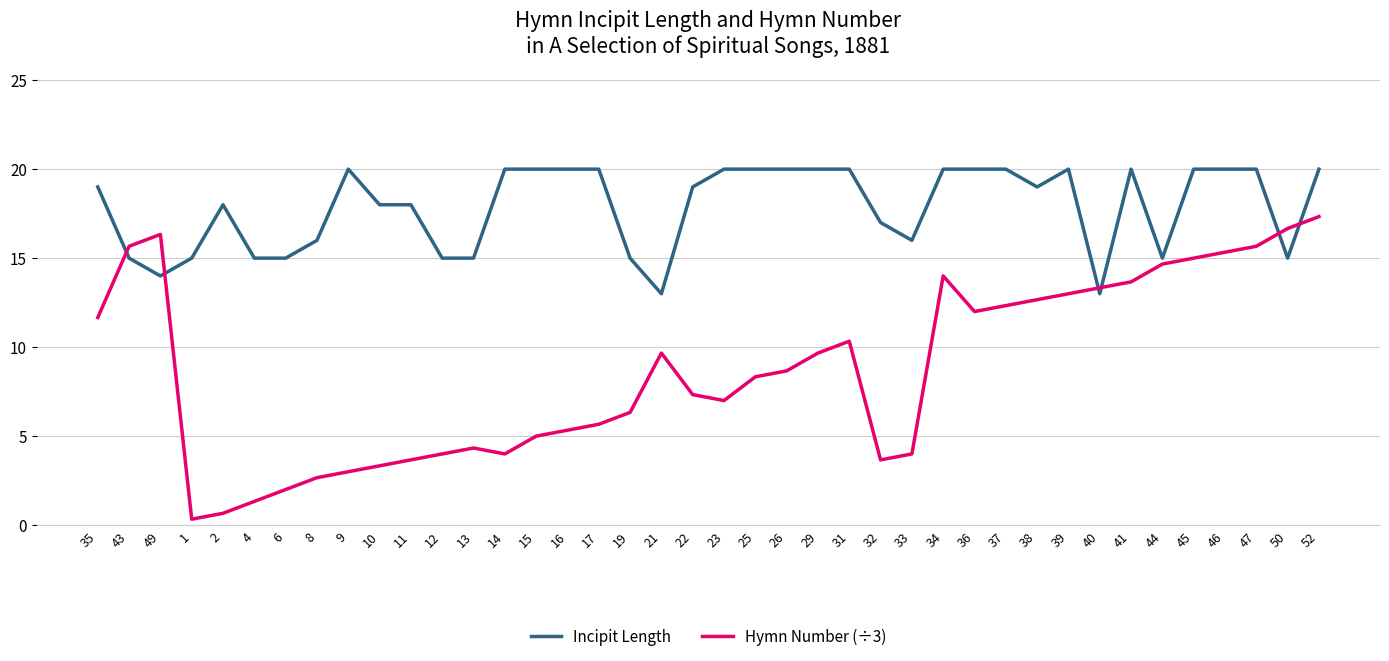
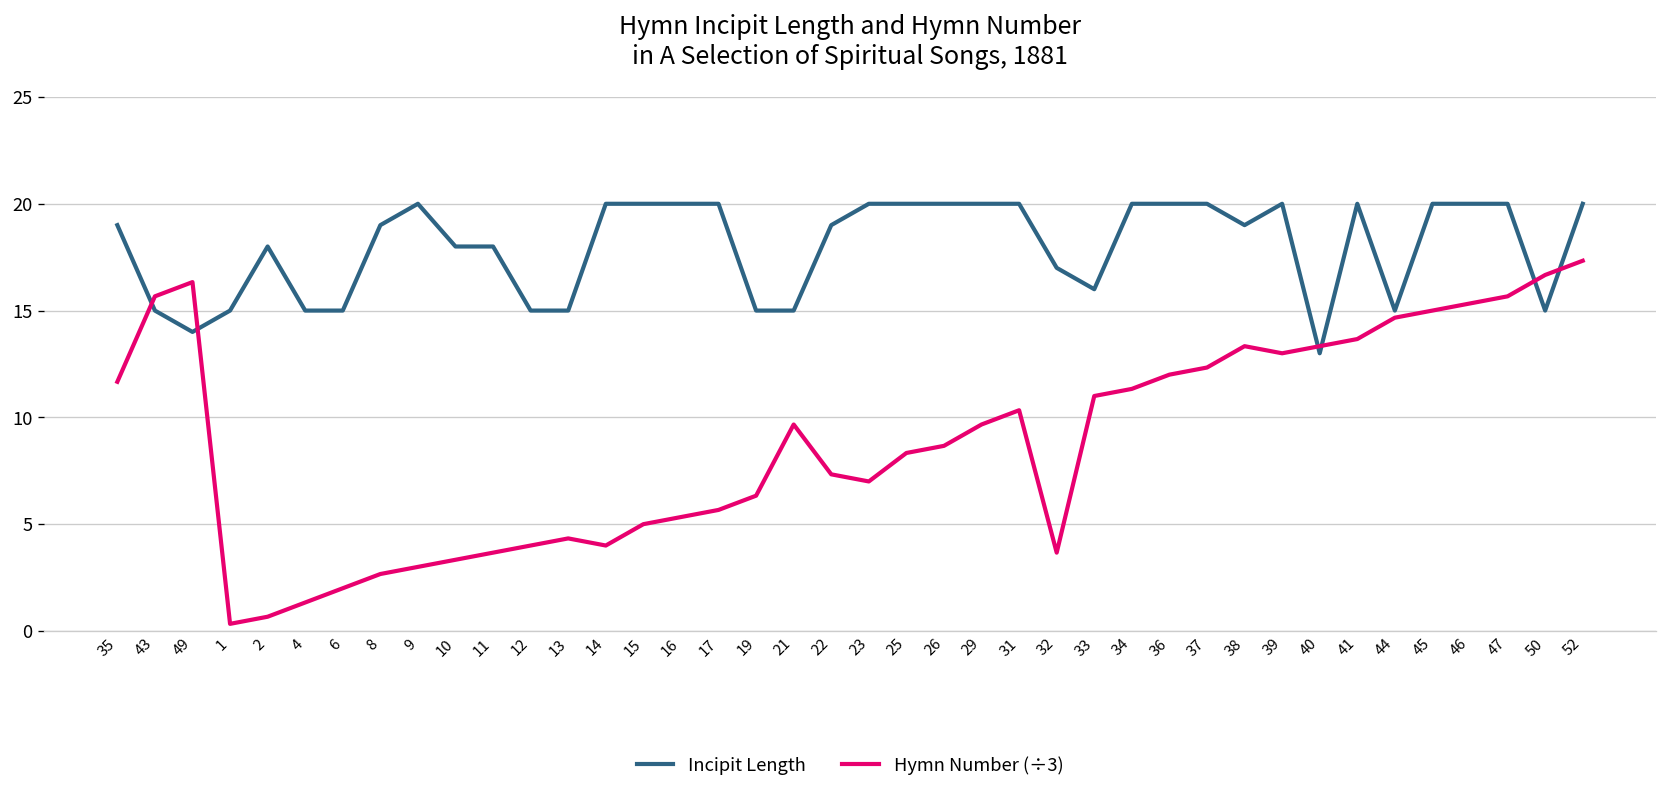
  {
    "Incipit Length": {
      "35": 19,
      "43": 15,
      "49": 14,
      "1": 15,
      "2": 18,
      "4": 15,
      "6": 15,
-     "8": 16,
+     "8": 19,
      "9": 20,
      "10": 18,
      "11": 18,
      "12": 15,
      "13": 15,
      "14": 20,
      "15": 20,
      "16": 20,
      "17": 20,
      "19": 15,
-     "21": 13,
+     "21": 15,
      "22": 19,
      "23": 20,
      "25": 20,
      "26": 20,
      "29": 20,
      "31": 20,
      "32": 17,
      "33": 16,
      "34": 20,
      "36": 20,
      "37": 20,
      "38": 19,
      "39": 20,
      "40": 13,
      "41": 20,
      "44": 15,
      "45": 20,
      "46": 20,
      "47": 20,
      "50": 15,
      "52": 20
    },
    "Hymn Number (÷3)": {
      "35": 11.7,
      "43": 15.7,
      "49": 16.3,
      "1": 0.3,
      "2": 0.7,
      "4": 1.3,
      "6": 2.0,
      "8": 2.7,
      "9": 3.0,
      "10": 3.3,
      "11": 3.7,
      "12": 4.0,
      "13": 4.3,
      "14": 4.0,
      "15": 5.0,
      "16": 5.3,
      "17": 5.7,
      "19": 6.3,
      "21": 9.7,
      "22": 7.3,
      "23": 7.0,
      "25": 8.3,
      "26": 8.7,
      "29": 9.7,
      "31": 10.3,
      "32": 3.7,
-     "33": 4.0,
-     "34": 14.0,
+     "33": 11.0,
+     "34": 11.3,
      "36": 12.0,
      "37": 12.3,
-     "38": 12.7,
+     "38": 13.3,
      "39": 13.0,
      "40": 13.3,
      "41": 13.7,
      "44": 14.7,
      "45": 15.0,
      "46": 15.3,
      "47": 15.7,
      "50": 16.7,
      "52": 17.3
    }
  }
